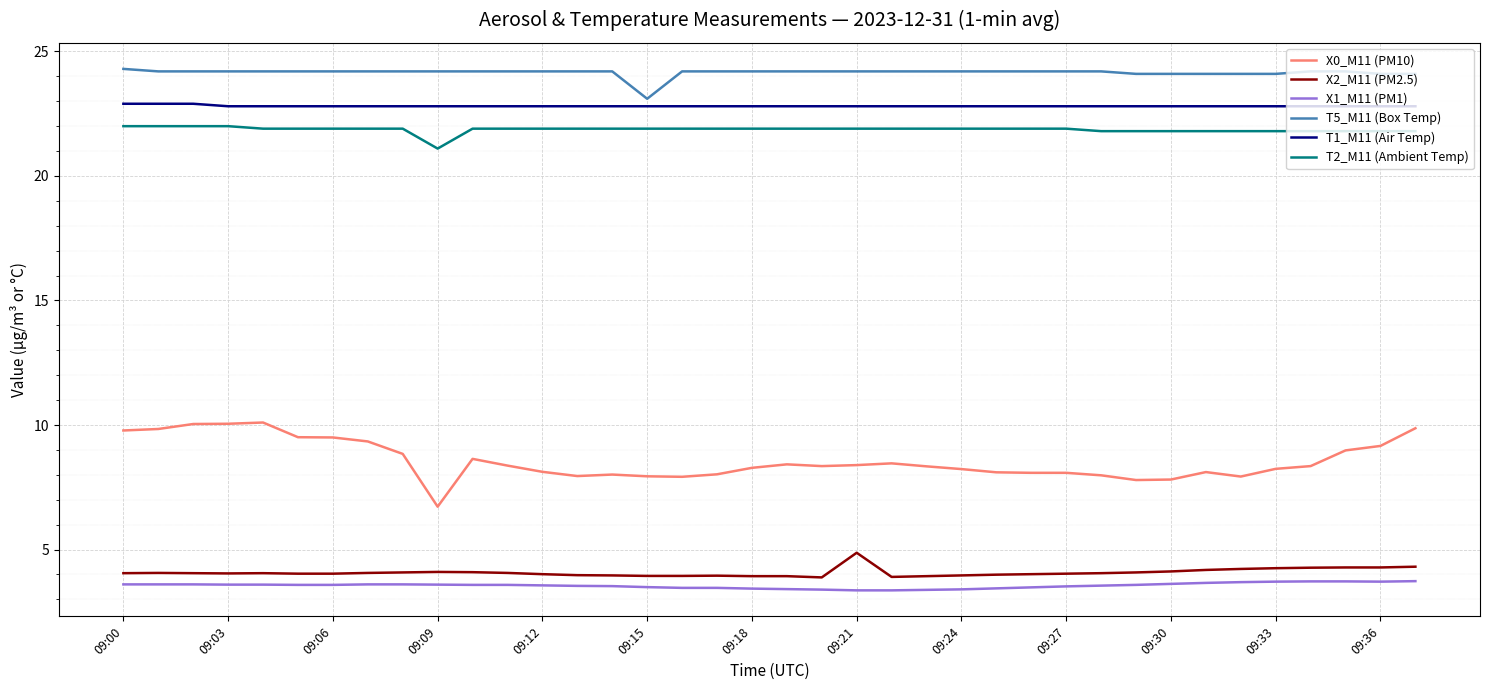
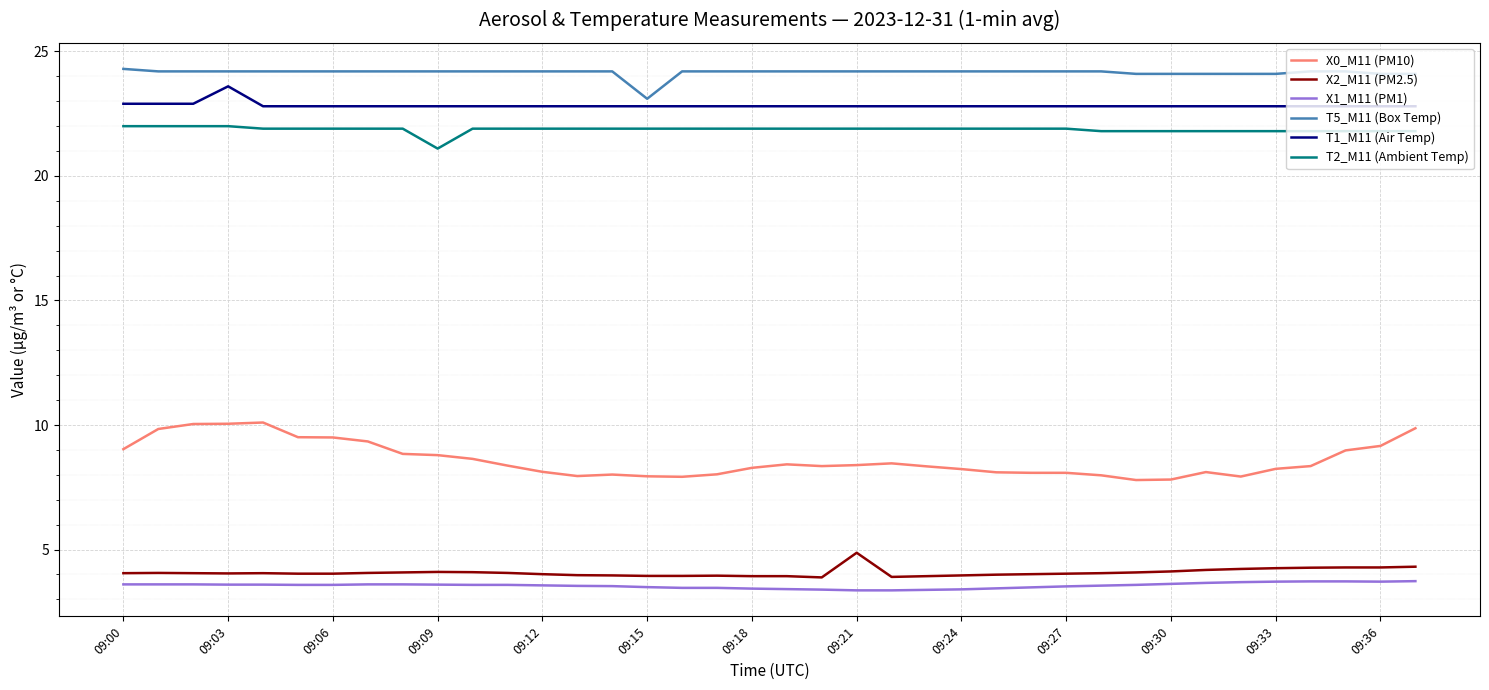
  {
    "X0_M11 (PM10)": {
-     "09:00": 9.8,
+     "09:00": 9.0,
      "09:03": 10.1,
      "09:06": 9.5,
-     "09:09": 6.7,
+     "09:09": 8.8,
      "09:12": 8.1,
      "09:15": 7.9,
      "09:18": 8.3,
      "09:21": 8.4,
      "09:24": 8.2,
      "09:27": 8.1,
      "09:30": 7.8,
      "09:33": 8.2,
      "09:36": 9.2
    },
    "X2_M11 (PM2.5)": {
      "09:00": 4.1,
      "09:03": 4.0,
      "09:06": 4.0,
      "09:09": 4.1,
      "09:12": 4.0,
      "09:15": 3.9,
      "09:18": 3.9,
      "09:21": 4.9,
      "09:24": 4.0,
      "09:27": 4.0,
      "09:30": 4.1,
      "09:33": 4.3,
      "09:36": 4.3
    },
    "X1_M11 (PM1)": {
      "09:00": 3.6,
      "09:03": 3.6,
      "09:06": 3.6,
      "09:09": 3.6,
      "09:12": 3.6,
      "09:15": 3.5,
      "09:18": 3.4,
      "09:21": 3.4,
      "09:24": 3.4,
      "09:27": 3.5,
      "09:30": 3.6,
      "09:33": 3.7,
      "09:36": 3.7
    },
    "T5_M11 (Box Temp)": {
      "09:00": 24.3,
      "09:03": 24.2,
      "09:06": 24.2,
      "09:09": 24.2,
      "09:12": 24.2,
      "09:15": 23.1,
      "09:18": 24.2,
      "09:21": 24.2,
      "09:24": 24.2,
      "09:27": 24.2,
      "09:30": 24.1,
      "09:33": 24.1
    },
    "T1_M11 (Air Temp)": {
      "09:00": 22.9,
-     "09:03": 22.8,
+     "09:03": 23.6,
      "09:06": 22.8,
      "09:09": 22.8,
      "09:12": 22.8,
      "09:15": 22.8,
      "09:18": 22.8,
      "09:21": 22.8,
      "09:24": 22.8,
      "09:27": 22.8,
      "09:30": 22.8,
      "09:33": 22.8
    },
    "T2_M11 (Ambient Temp)": {
      "09:00": 22.0,
      "09:03": 22.0,
      "09:06": 21.9,
      "09:09": 21.1,
      "09:12": 21.9,
      "09:15": 21.9,
      "09:18": 21.9,
      "09:21": 21.9,
      "09:24": 21.9,
      "09:27": 21.9,
      "09:30": 21.8,
      "09:33": 21.8
    }
  }
